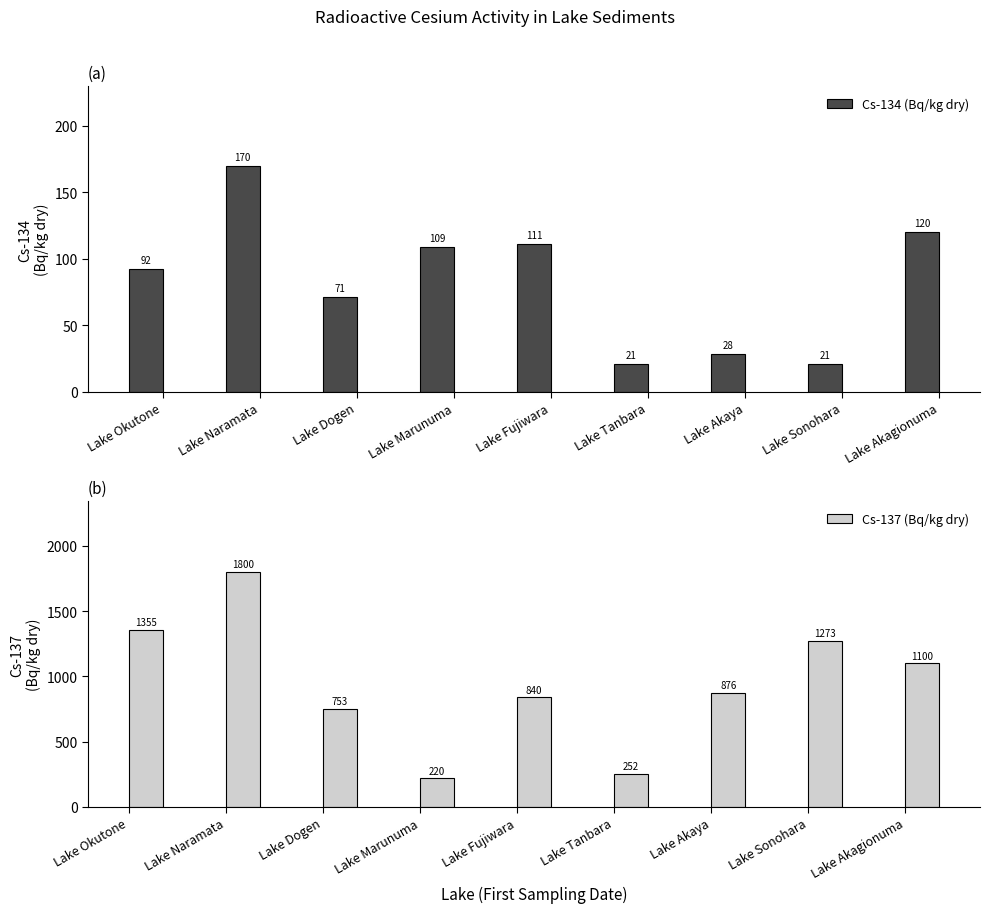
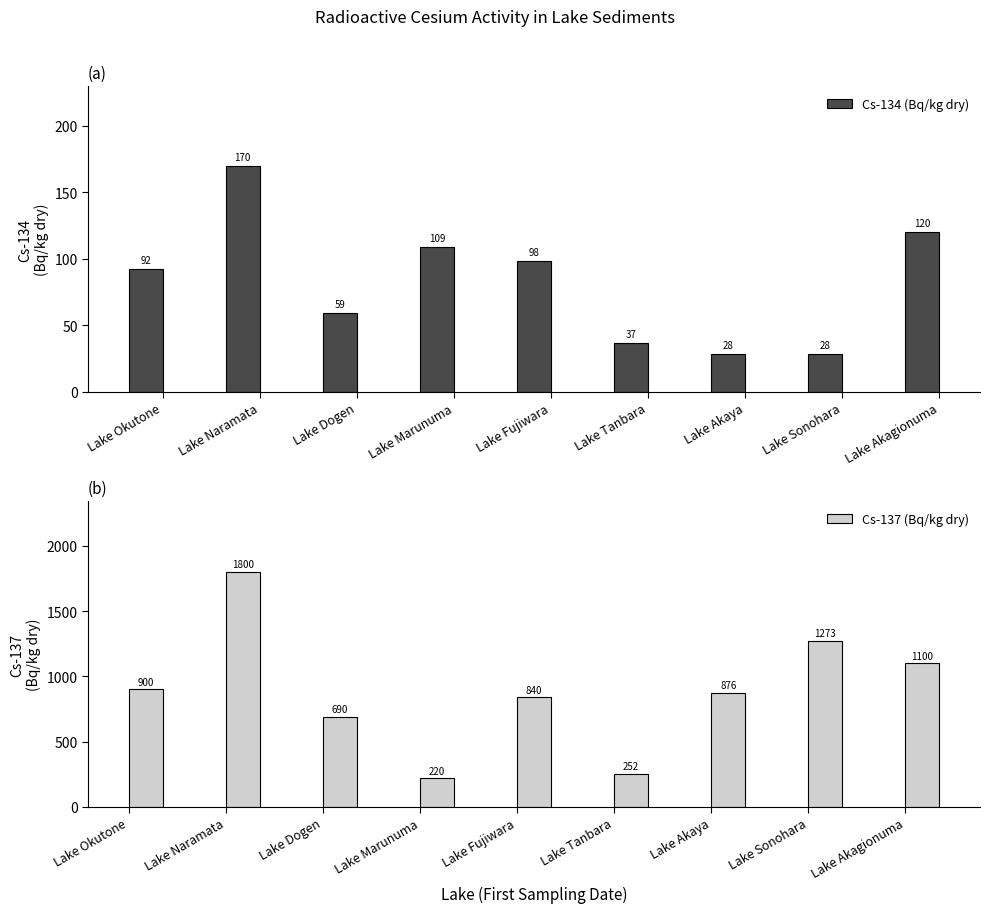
  {
    "(a)": {
      "Lake Okutone": 92,
      "Lake Naramata": 170,
-     "Lake Dogen": 71,
+     "Lake Dogen": 59,
      "Lake Marunuma": 109,
-     "Lake Fujiwara": 111,
-     "Lake Tanbara": 21,
+     "Lake Fujiwara": 98,
+     "Lake Tanbara": 37,
      "Lake Akaya": 28,
-     "Lake Sonohara": 21,
+     "Lake Sonohara": 28,
      "Lake Akagionuma": 120
    },
    "(b)": {
-     "Lake Okutone": 1355,
+     "Lake Okutone": 900,
      "Lake Naramata": 1800,
-     "Lake Dogen": 753,
+     "Lake Dogen": 690,
      "Lake Marunuma": 220,
      "Lake Fujiwara": 840,
      "Lake Tanbara": 252,
      "Lake Akaya": 876,
      "Lake Sonohara": 1273,
      "Lake Akagionuma": 1100
    }
  }
